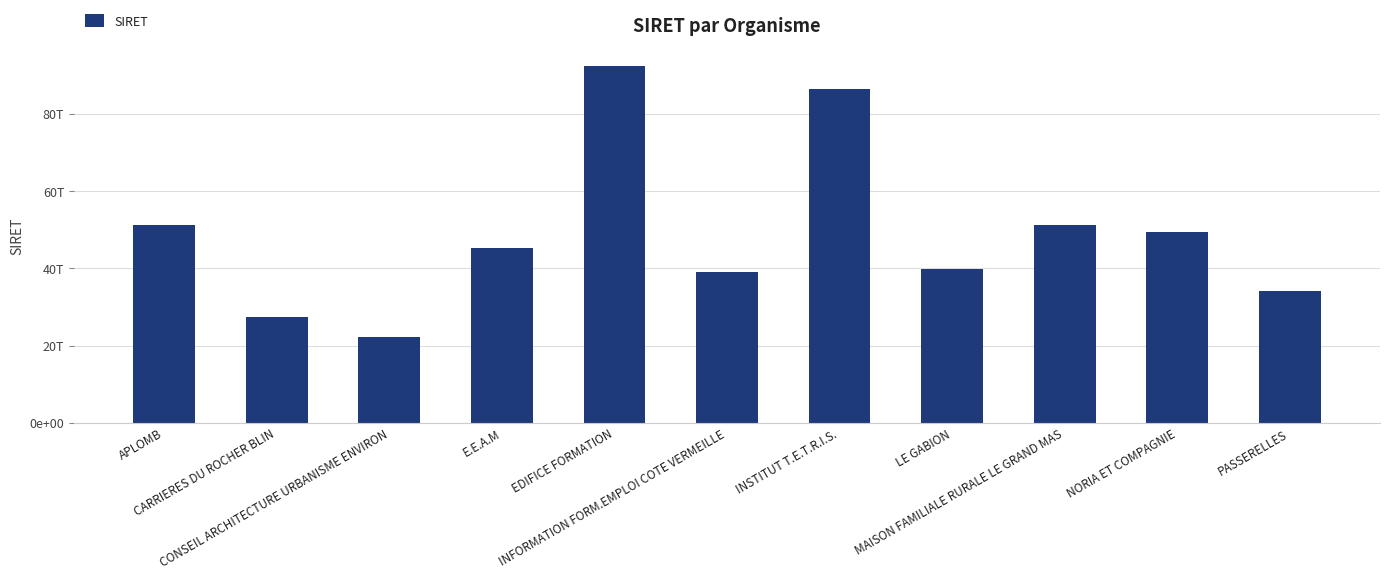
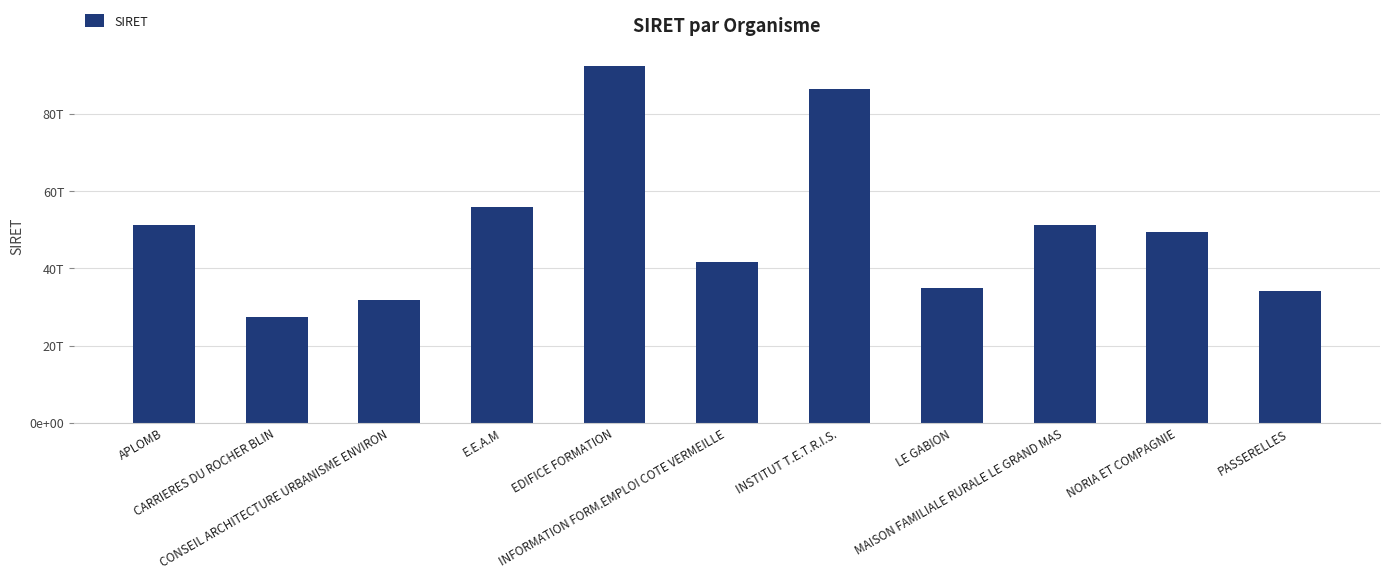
  {
    "APLOMB": "51T",
    "CARRIERES DU ROCHER BLIN": "27T",
-   "CONSEIL ARCHITECTURE URBANISME ENVIRON": "22T",
-   "E.E.A.M": "45T",
+   "CONSEIL ARCHITECTURE URBANISME ENVIRON": "32T",
+   "E.E.A.M": "56T",
    "EDIFICE FORMATION": "92T",
-   "INFORMATION FORM.EMPLOI COTE VERMEILLE": "39T",
+   "INFORMATION FORM.EMPLOI COTE VERMEILLE": "42T",
    "INSTITUT T.E.T.R.I.S.": "86T",
-   "LE GABION": "40T",
+   "LE GABION": "35T",
    "MAISON FAMILIALE RURALE LE GRAND MAS": "51T",
    "NORIA ET COMPAGNIE": "49T",
    "PASSERELLES": "34T"
  }
